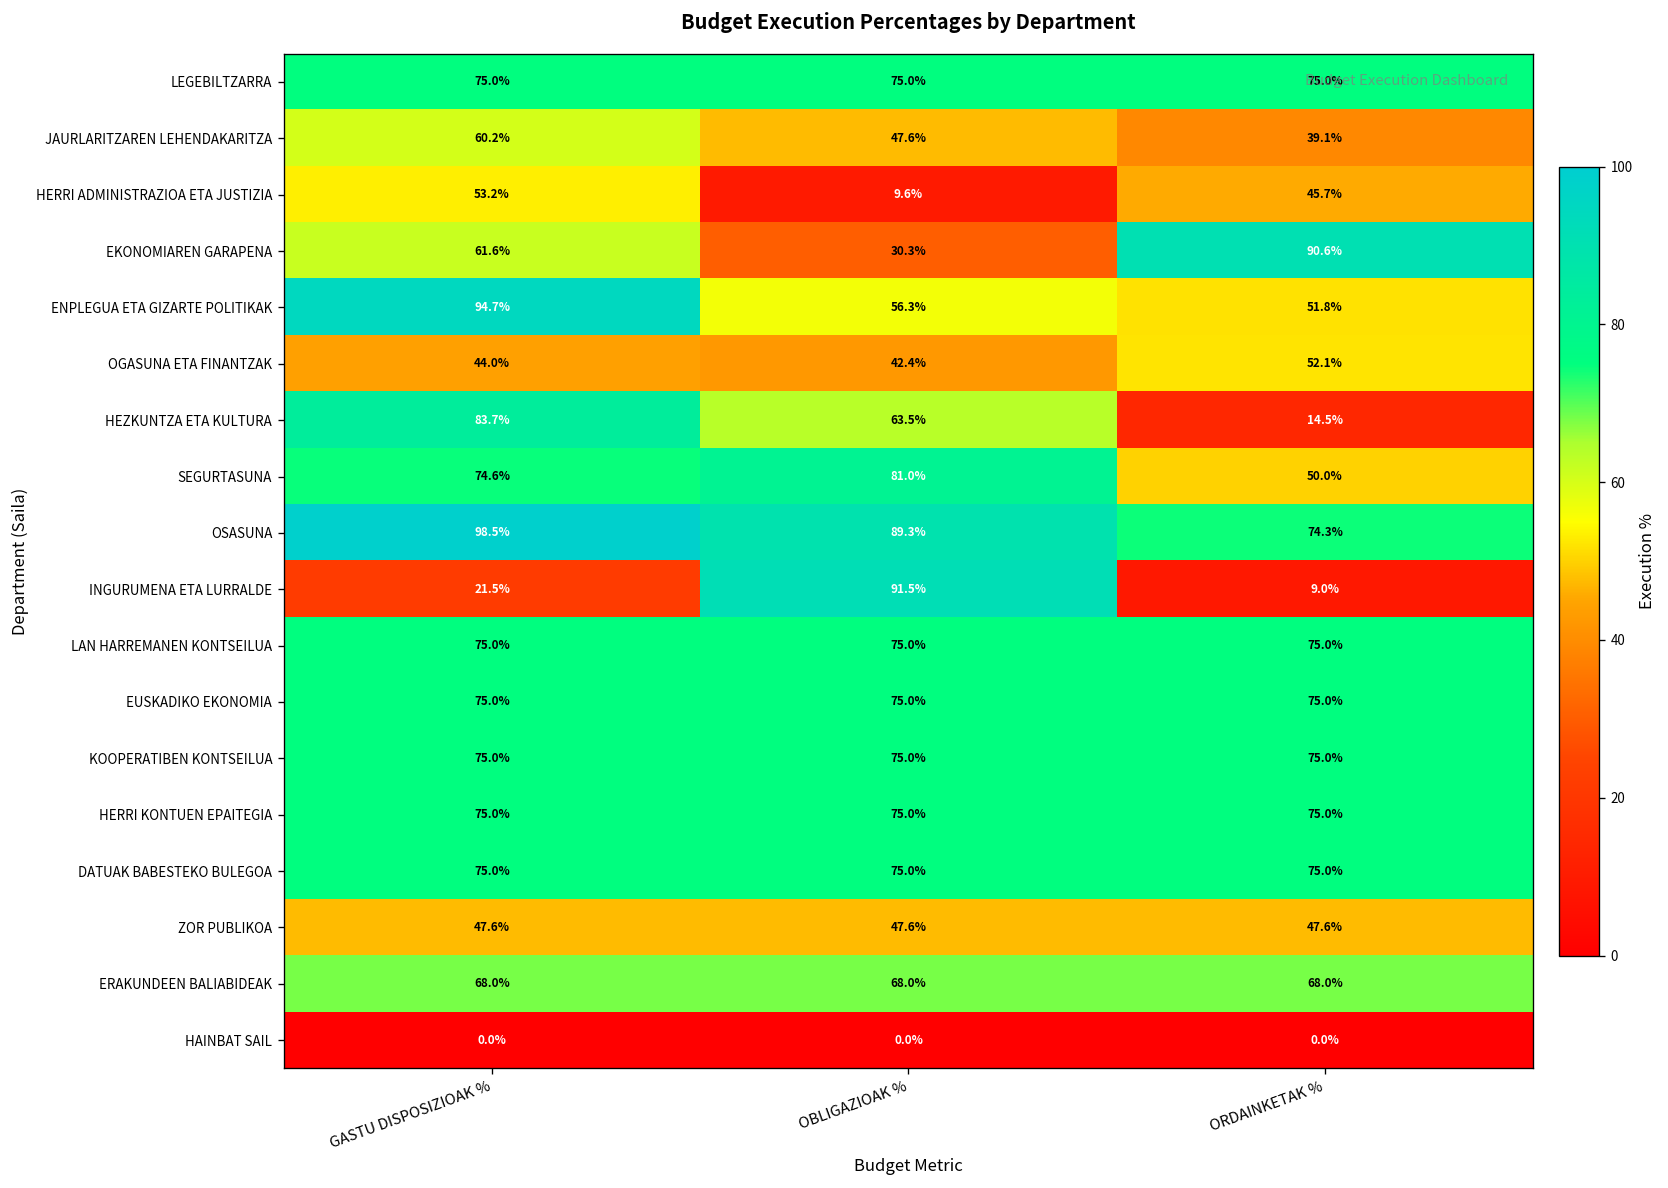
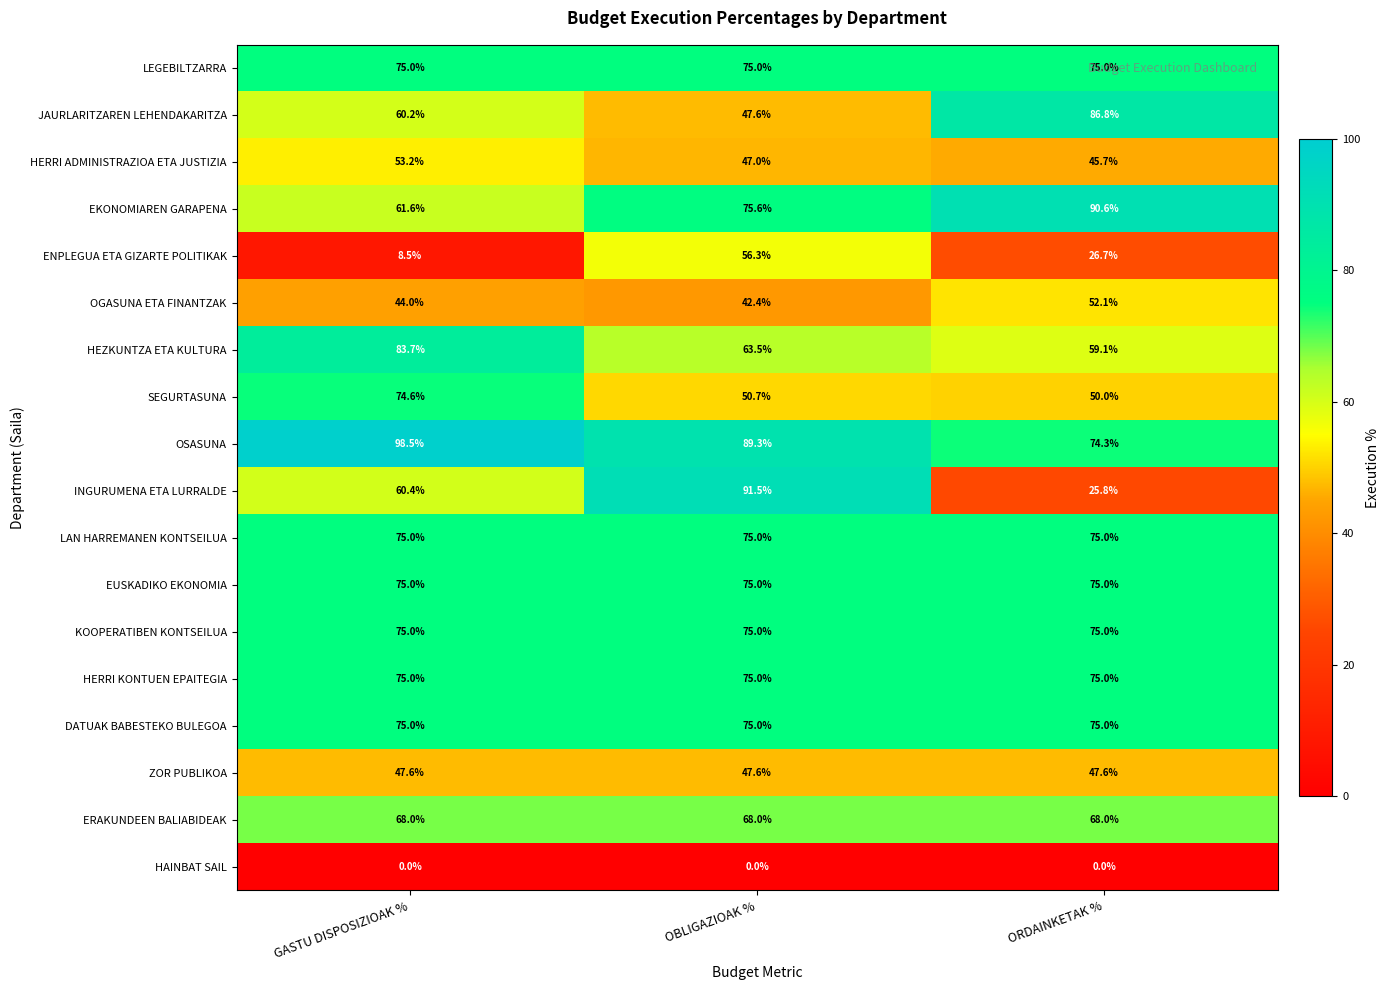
  {
    "LEGEBILTZARRA": {
      "GASTU DISPOSIZIOAK %": "75.0%",
      "OBLIGAZIOAK %": "75.0%"
    },
    "JAURLARITZAREN LEHENDAKARITZA": {
      "GASTU DISPOSIZIOAK %": "60.2%",
      "OBLIGAZIOAK %": "47.6%",
-     "ORDAINKETAK %": "39.1%"
+     "ORDAINKETAK %": "86.8%"
    },
    "HERRI ADMINISTRAZIOA ETA JUSTIZIA": {
      "GASTU DISPOSIZIOAK %": "53.2%",
-     "OBLIGAZIOAK %": "9.6%",
+     "OBLIGAZIOAK %": "47.0%",
      "ORDAINKETAK %": "45.7%"
    },
    "EKONOMIAREN GARAPENA": {
      "GASTU DISPOSIZIOAK %": "61.6%",
-     "OBLIGAZIOAK %": "30.3%",
+     "OBLIGAZIOAK %": "75.6%",
      "ORDAINKETAK %": "90.6%"
    },
    "ENPLEGUA ETA GIZARTE POLITIKAK": {
-     "GASTU DISPOSIZIOAK %": "94.7%",
+     "GASTU DISPOSIZIOAK %": "8.5%",
      "OBLIGAZIOAK %": "56.3%",
-     "ORDAINKETAK %": "51.8%"
+     "ORDAINKETAK %": "26.7%"
    },
    "OGASUNA ETA FINANTZAK": {
      "GASTU DISPOSIZIOAK %": "44.0%",
      "OBLIGAZIOAK %": "42.4%",
      "ORDAINKETAK %": "52.1%"
    },
    "HEZKUNTZA ETA KULTURA": {
      "GASTU DISPOSIZIOAK %": "83.7%",
      "OBLIGAZIOAK %": "63.5%",
-     "ORDAINKETAK %": "14.5%"
+     "ORDAINKETAK %": "59.1%"
    },
    "SEGURTASUNA": {
      "GASTU DISPOSIZIOAK %": "74.6%",
-     "OBLIGAZIOAK %": "81.0%",
+     "OBLIGAZIOAK %": "50.7%",
      "ORDAINKETAK %": "50.0%"
    },
    "OSASUNA": {
      "GASTU DISPOSIZIOAK %": "98.5%",
      "OBLIGAZIOAK %": "89.3%",
      "ORDAINKETAK %": "74.3%"
    },
    "INGURUMENA ETA LURRALDE": {
-     "GASTU DISPOSIZIOAK %": "21.5%",
+     "GASTU DISPOSIZIOAK %": "60.4%",
      "OBLIGAZIOAK %": "91.5%",
-     "ORDAINKETAK %": "9.0%"
+     "ORDAINKETAK %": "25.8%"
    },
    "LAN HARREMANEN KONTSEILUA": {
      "GASTU DISPOSIZIOAK %": "75.0%",
      "OBLIGAZIOAK %": "75.0%",
      "ORDAINKETAK %": "75.0%"
    },
    "EUSKADIKO EKONOMIA": {
      "GASTU DISPOSIZIOAK %": "75.0%",
      "OBLIGAZIOAK %": "75.0%",
      "ORDAINKETAK %": "75.0%"
    },
    "KOOPERATIBEN KONTSEILUA": {
      "GASTU DISPOSIZIOAK %": "75.0%",
      "OBLIGAZIOAK %": "75.0%",
      "ORDAINKETAK %": "75.0%"
    },
    "HERRI KONTUEN EPAITEGIA": {
      "GASTU DISPOSIZIOAK %": "75.0%",
      "OBLIGAZIOAK %": "75.0%",
      "ORDAINKETAK %": "75.0%"
    },
    "DATUAK BABESTEKO BULEGOA": {
      "GASTU DISPOSIZIOAK %": "75.0%",
      "OBLIGAZIOAK %": "75.0%",
      "ORDAINKETAK %": "75.0%"
    },
    "ZOR PUBLIKOA": {
      "GASTU DISPOSIZIOAK %": "47.6%",
      "OBLIGAZIOAK %": "47.6%",
      "ORDAINKETAK %": "47.6%"
    },
    "ERAKUNDEEN BALIABIDEAK": {
      "GASTU DISPOSIZIOAK %": "68.0%",
      "OBLIGAZIOAK %": "68.0%",
      "ORDAINKETAK %": "68.0%"
    },
    "HAINBAT SAIL": {
      "GASTU DISPOSIZIOAK %": "0.0%",
      "OBLIGAZIOAK %": "0.0%",
      "ORDAINKETAK %": "0.0%"
    }
  }
